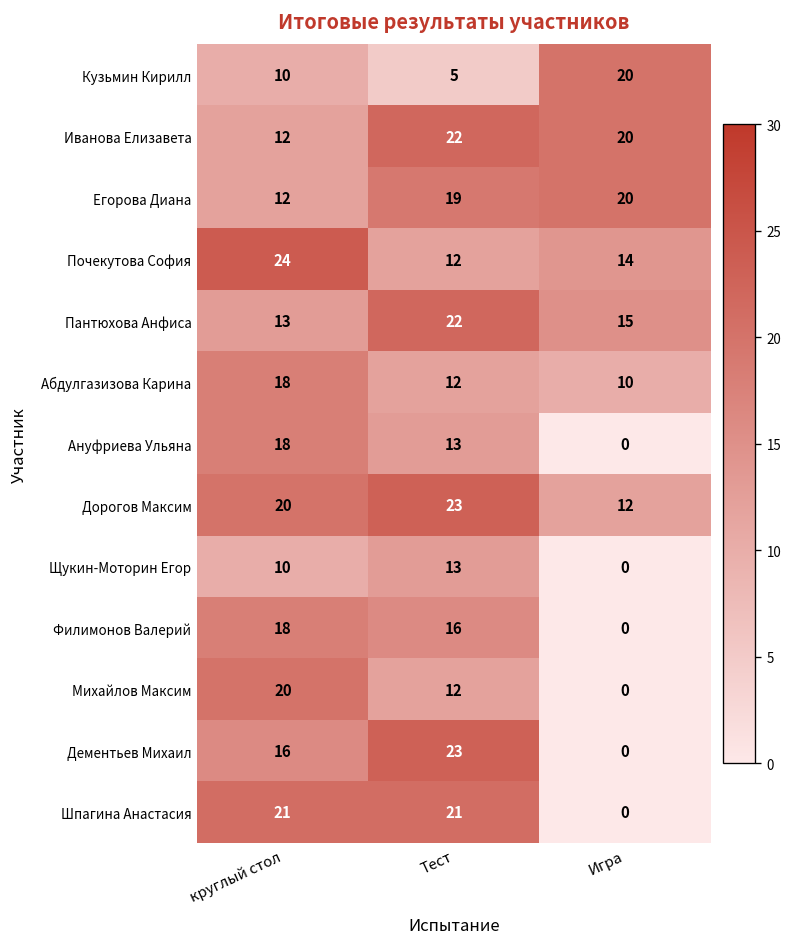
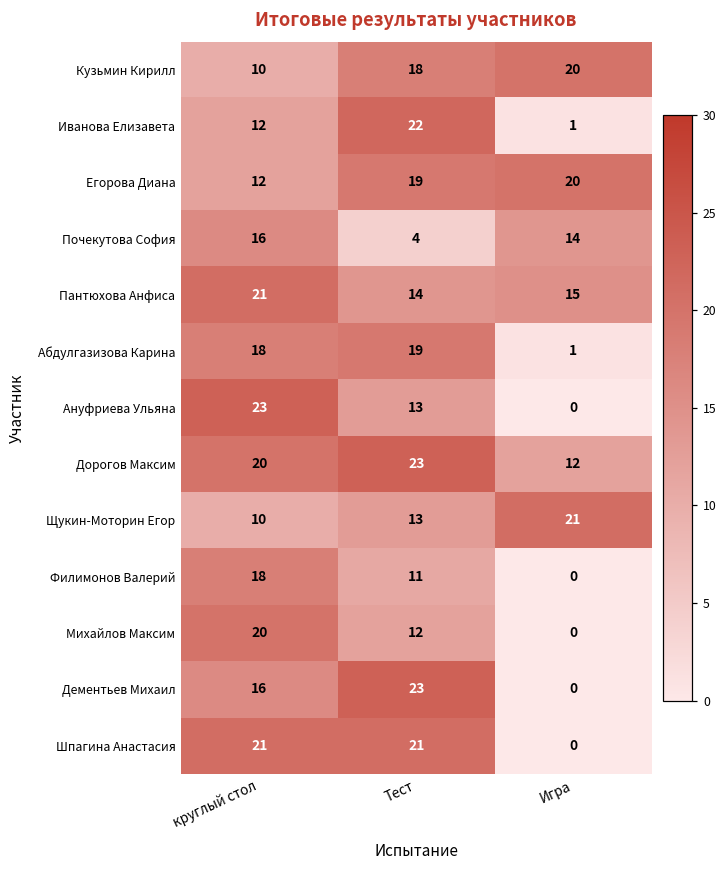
  {
    "Кузьмин Кирилл": {
      "круглый стол": 10,
-     "Тест": 5,
+     "Тест": 18,
      "Игра": 20
    },
    "Иванова Елизавета": {
      "круглый стол": 12,
      "Тест": 22,
-     "Игра": 20
+     "Игра": 1
    },
    "Егорова Диана": {
      "круглый стол": 12,
      "Тест": 19,
      "Игра": 20
    },
    "Почекутова София": {
-     "круглый стол": 24,
-     "Тест": 12,
+     "круглый стол": 16,
+     "Тест": 4,
      "Игра": 14
    },
    "Пантюхова Анфиса": {
-     "круглый стол": 13,
-     "Тест": 22,
+     "круглый стол": 21,
+     "Тест": 14,
      "Игра": 15
    },
    "Абдулгазизова Карина": {
      "круглый стол": 18,
-     "Тест": 12,
-     "Игра": 10
+     "Тест": 19,
+     "Игра": 1
    },
    "Ануфриева Ульяна": {
-     "круглый стол": 18,
+     "круглый стол": 23,
      "Тест": 13,
      "Игра": 0
    },
    "Дорогов Максим": {
      "круглый стол": 20,
      "Тест": 23,
      "Игра": 12
    },
    "Щукин-Моторин Егор": {
      "круглый стол": 10,
      "Тест": 13,
-     "Игра": 0
+     "Игра": 21
    },
    "Филимонов Валерий": {
      "круглый стол": 18,
-     "Тест": 16,
+     "Тест": 11,
      "Игра": 0
    },
    "Михайлов Максим": {
      "круглый стол": 20,
      "Тест": 12,
      "Игра": 0
    },
    "Дементьев Михаил": {
      "круглый стол": 16,
      "Тест": 23,
      "Игра": 0
    },
    "Шпагина Анастасия": {
      "круглый стол": 21,
      "Тест": 21,
      "Игра": 0
    }
  }
